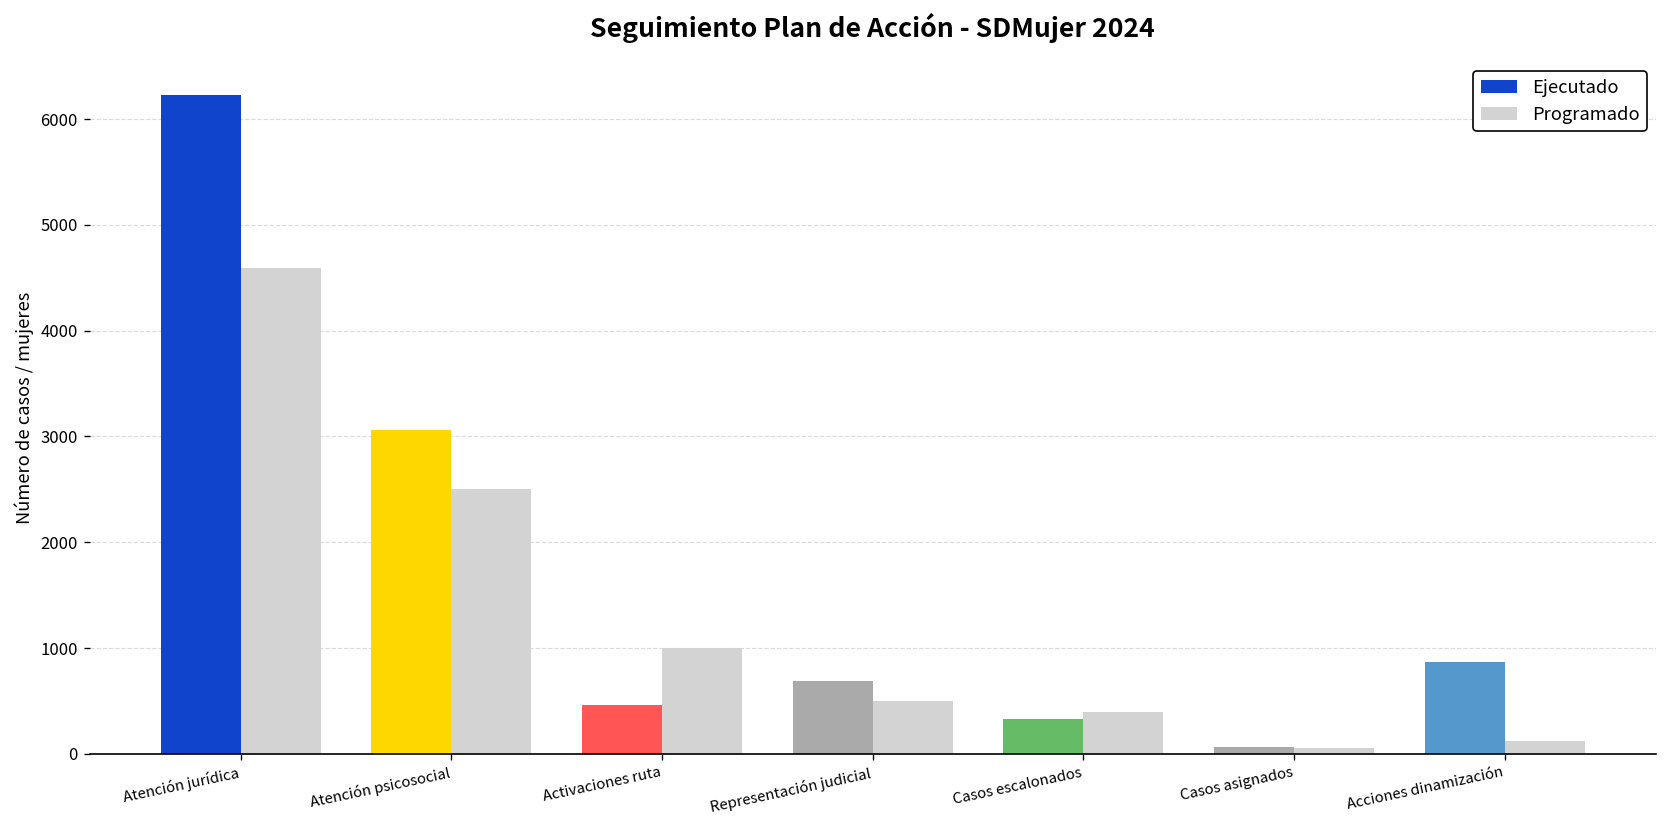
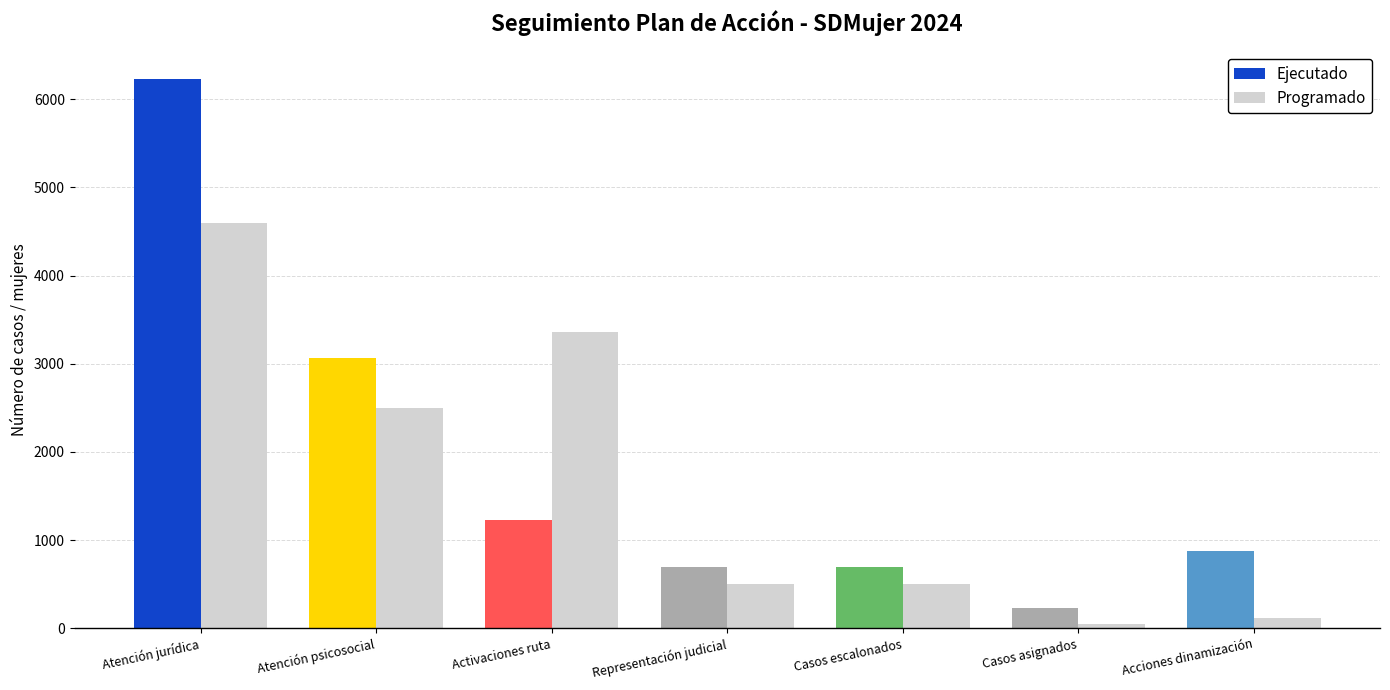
  {
    "Ejecutado": {
      "Atención jurídica": 6200,
      "Atención psicosocial": 3100,
-     "Activaciones ruta": 500,
+     "Activaciones ruta": 1200,
      "Representación judicial": 700,
-     "Casos escalonados": 300,
-     "Casos asignados": 100,
+     "Casos escalonados": 700,
+     "Casos asignados": 200,
      "Acciones dinamización": 900
    },
    "Programado": {
      "Atención jurídica": 4600,
      "Atención psicosocial": 2500,
-     "Activaciones ruta": 1000,
+     "Activaciones ruta": 3400,
      "Representación judicial": 500,
-     "Casos escalonados": 400,
+     "Casos escalonados": 500,
      "Casos asignados": 100,
      "Acciones dinamización": 100
    }
  }
